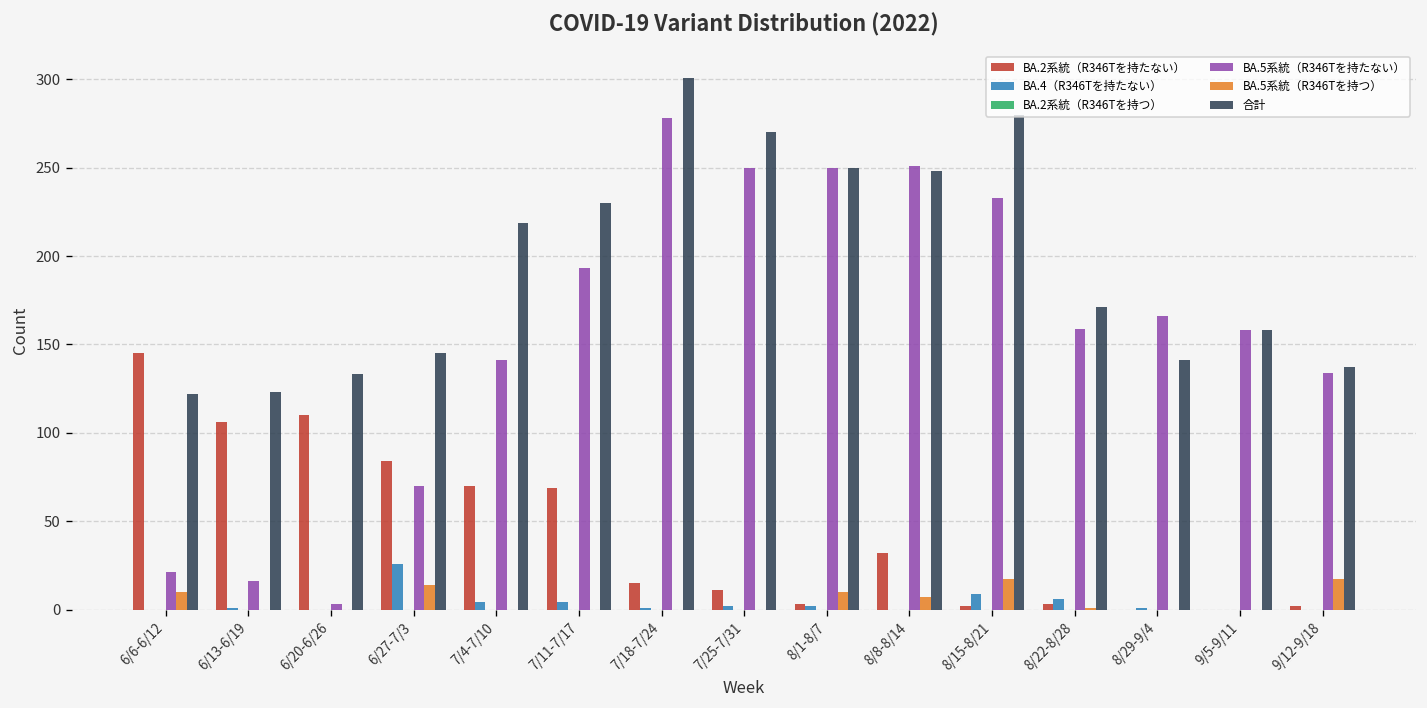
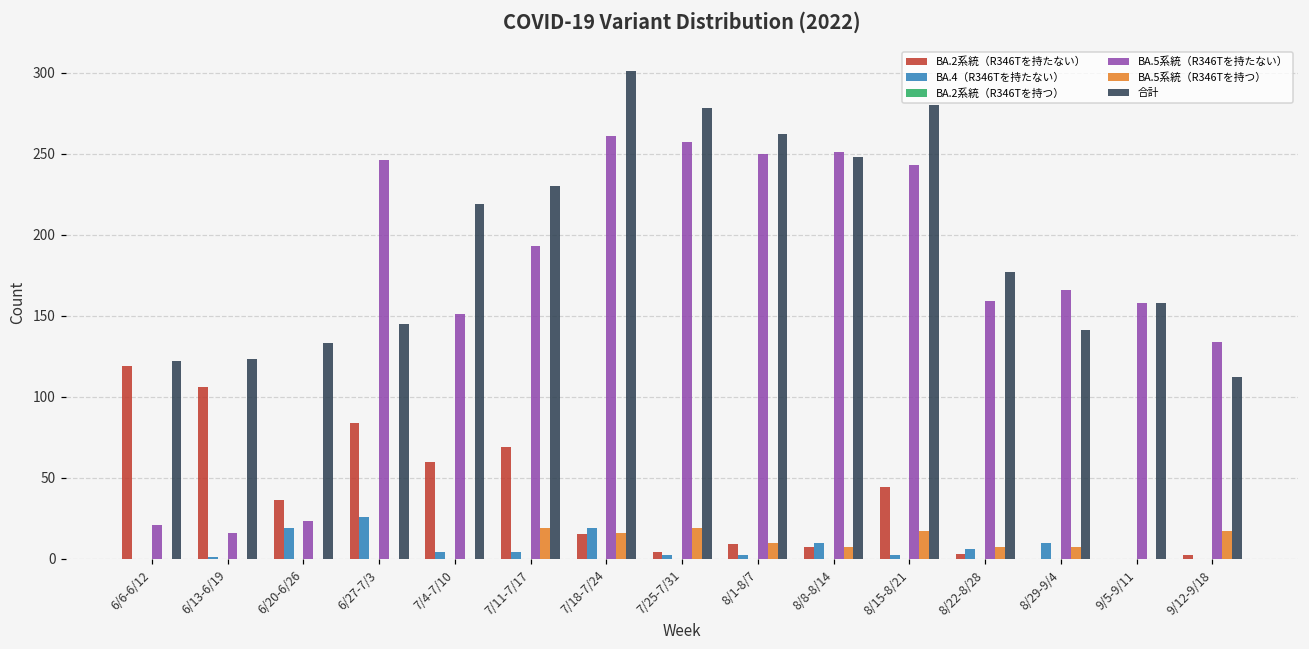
  {
    "BA.2系統（R346Tを持たない）": {
-     "6/6-6/12": 145,
+     "6/6-6/12": 119,
      "6/13-6/19": 106,
-     "6/20-6/26": 110,
+     "6/20-6/26": 36,
      "6/27-7/3": 84,
-     "7/4-7/10": 70,
+     "7/4-7/10": 60,
      "7/11-7/17": 69,
      "7/18-7/24": 15,
-     "7/25-7/31": 11,
-     "8/1-8/7": 3,
-     "8/8-8/14": 32,
-     "8/15-8/21": 2,
+     "7/25-7/31": 4,
+     "8/1-8/7": 9,
+     "8/8-8/14": 7,
+     "8/15-8/21": 44,
      "8/22-8/28": 3,
      "8/29-9/4": 0,
      "9/5-9/11": 0,
      "9/12-9/18": 2
    },
    "BA.4（R346Tを持たない）": {
      "6/6-6/12": 0,
-     "6/20-6/26": 0,
+     "6/20-6/26": 19,
      "6/27-7/3": 26,
      "7/4-7/10": 4,
      "7/11-7/17": 4,
-     "7/18-7/24": 1,
+     "7/18-7/24": 19,
      "7/25-7/31": 2,
      "8/1-8/7": 2,
-     "8/8-8/14": 0,
-     "8/15-8/21": 9,
+     "8/8-8/14": 10,
+     "8/15-8/21": 2,
      "8/22-8/28": 6,
-     "8/29-9/4": 1,
+     "8/29-9/4": 10,
      "9/5-9/11": 0,
      "9/12-9/18": 0
    },
    "BA.2系統（R346Tを持つ）": {
      "6/6-6/12": 0,
      "6/13-6/19": 0,
      "6/20-6/26": 0,
      "6/27-7/3": 0,
      "7/4-7/10": 0,
      "7/11-7/17": 0,
      "7/18-7/24": 0,
      "7/25-7/31": 0,
      "8/1-8/7": 0,
      "8/8-8/14": 0,
      "8/15-8/21": 0,
      "8/22-8/28": 0,
      "8/29-9/4": 0,
      "9/5-9/11": 0,
      "9/12-9/18": 0
    },
    "BA.5系統（R346Tを持たない）": {
      "6/6-6/12": 21,
      "6/13-6/19": 16,
-     "6/20-6/26": 3,
-     "6/27-7/3": 70,
-     "7/4-7/10": 141,
+     "6/20-6/26": 23,
+     "6/27-7/3": 246,
+     "7/4-7/10": 151,
      "7/11-7/17": 193,
-     "7/18-7/24": 278,
-     "7/25-7/31": 250,
+     "7/18-7/24": 261,
+     "7/25-7/31": 257,
      "8/1-8/7": 250,
      "8/8-8/14": 251,
-     "8/15-8/21": 233,
+     "8/15-8/21": 243,
      "8/22-8/28": 159,
      "8/29-9/4": 166,
      "9/5-9/11": 158,
      "9/12-9/18": 134
    },
    "BA.5系統（R346Tを持つ）": {
-     "6/6-6/12": 10,
+     "6/6-6/12": 0,
      "6/13-6/19": 0,
      "6/20-6/26": 0,
-     "6/27-7/3": 14,
+     "6/27-7/3": 0,
      "7/4-7/10": 0,
-     "7/11-7/17": 0,
-     "7/18-7/24": 0,
-     "7/25-7/31": 0,
+     "7/11-7/17": 19,
+     "7/18-7/24": 16,
+     "7/25-7/31": 19,
      "8/1-8/7": 10,
      "8/8-8/14": 7,
      "8/15-8/21": 17,
-     "8/22-8/28": 1,
-     "8/29-9/4": 0,
+     "8/22-8/28": 7,
+     "8/29-9/4": 7,
      "9/5-9/11": 0,
      "9/12-9/18": 17
    },
    "合計": {
      "6/6-6/12": 122,
      "6/13-6/19": 123,
      "6/20-6/26": 133,
      "6/27-7/3": 145,
      "7/4-7/10": 219,
      "7/11-7/17": 230,
      "7/18-7/24": 301,
-     "7/25-7/31": 270,
-     "8/1-8/7": 250,
+     "7/25-7/31": 278,
+     "8/1-8/7": 262,
      "8/8-8/14": 248,
      "8/15-8/21": 280,
-     "8/22-8/28": 171,
+     "8/22-8/28": 177,
      "8/29-9/4": 141,
      "9/5-9/11": 158,
-     "9/12-9/18": 137
+     "9/12-9/18": 112
    }
  }
